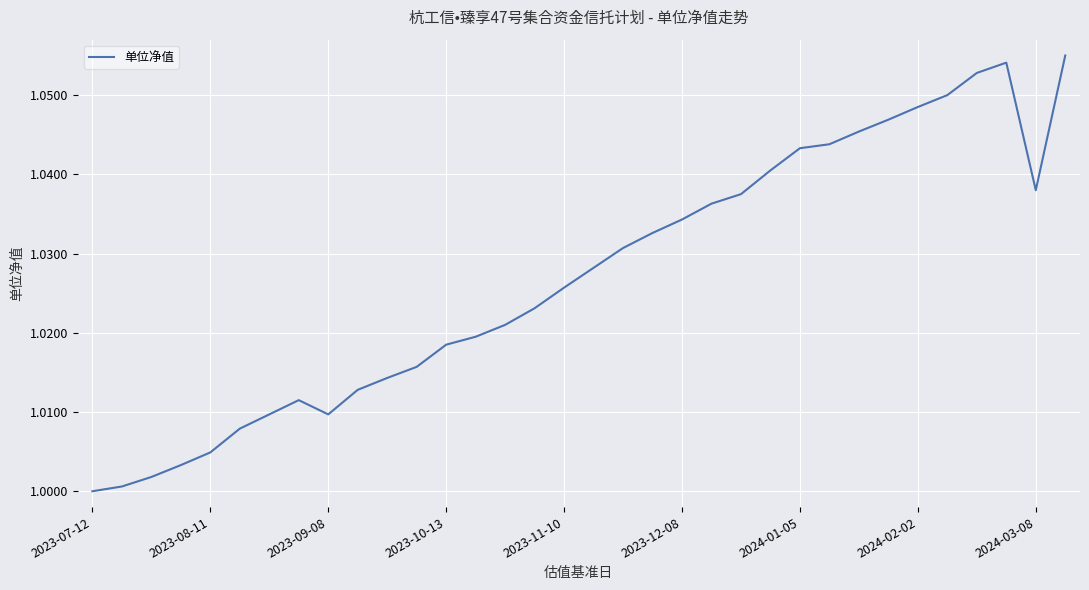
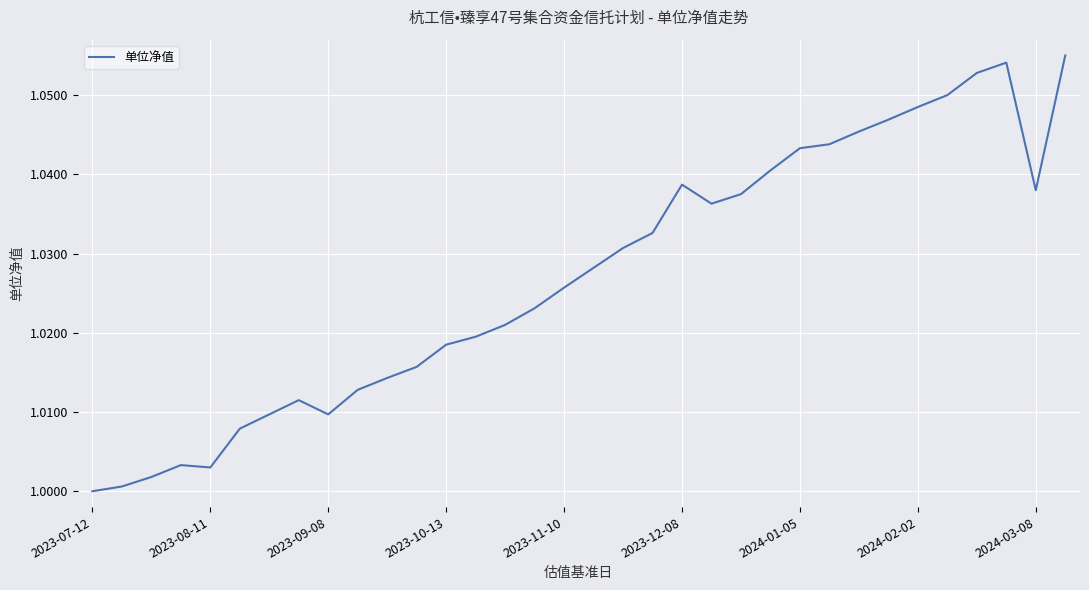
  {
    "2023-07-12": 1.000,
-   "2023-08-11": 1.005,
+   "2023-08-11": 1.003,
    "2023-09-08": 1.010,
    "2023-10-13": 1.019,
    "2023-11-10": 1.026,
-   "2023-12-08": 1.034,
+   "2023-12-08": 1.039,
    "2024-01-05": 1.043,
    "2024-02-02": 1.049,
    "2024-03-08": 1.038
  }
